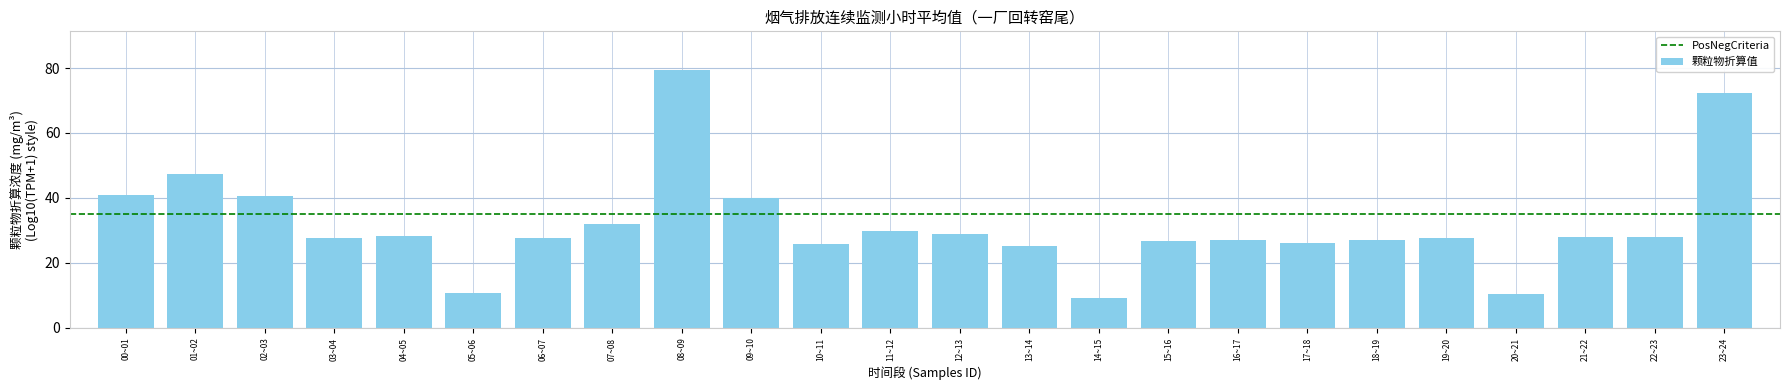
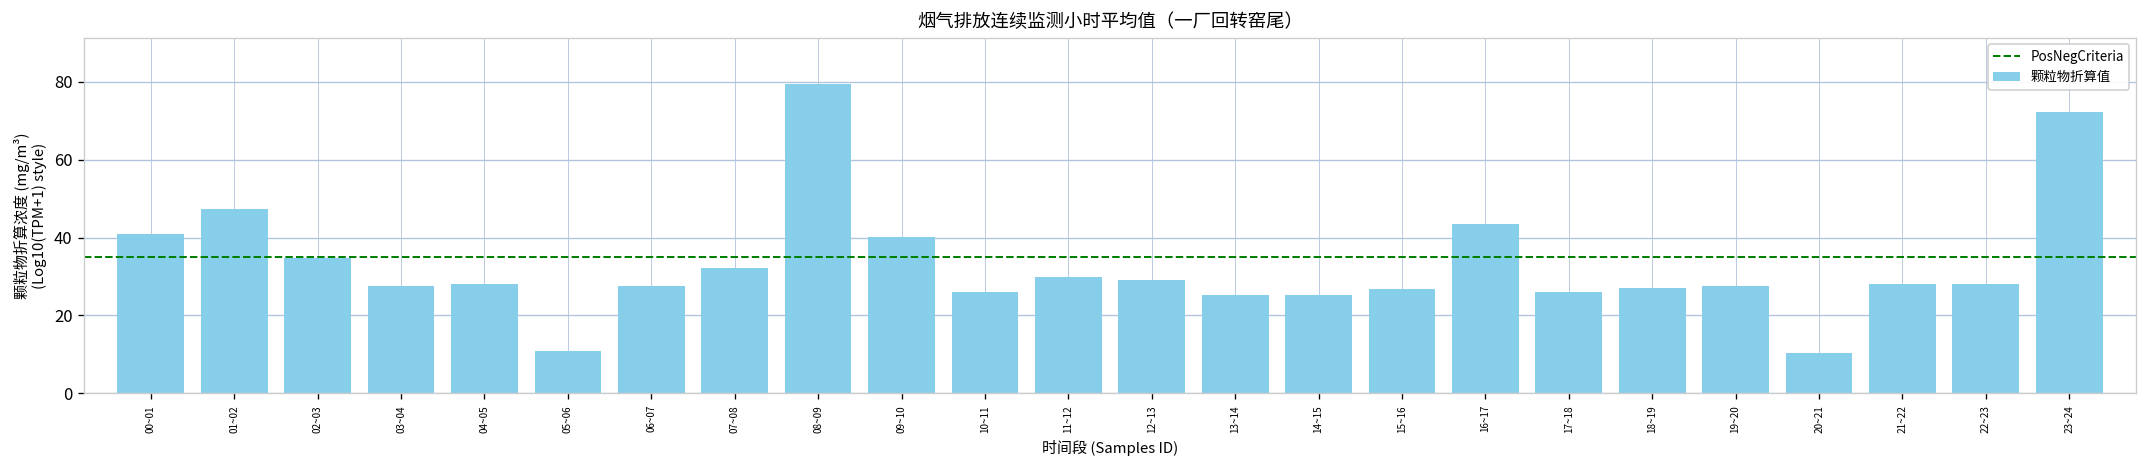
  {
    "00~01": 41,
    "01~02": 47,
-   "02~03": 41,
+   "02~03": 35,
    "03~04": 28,
    "04~05": 28,
    "05~06": 11,
    "06~07": 28,
    "07~08": 32,
    "08~09": 79,
    "09~10": 40,
    "10~11": 26,
    "11~12": 30,
    "12~13": 29,
    "13~14": 25,
-   "14~15": 9,
+   "14~15": 25,
    "15~16": 27,
-   "16~17": 27,
+   "16~17": 43,
    "17~18": 26,
    "18~19": 27,
    "19~20": 28,
    "20~21": 10,
    "21~22": 28,
    "22~23": 28,
    "23~24": 72
  }
